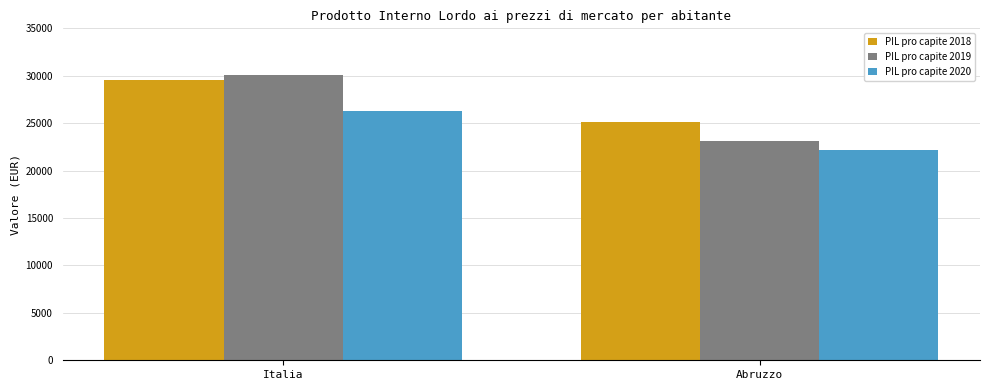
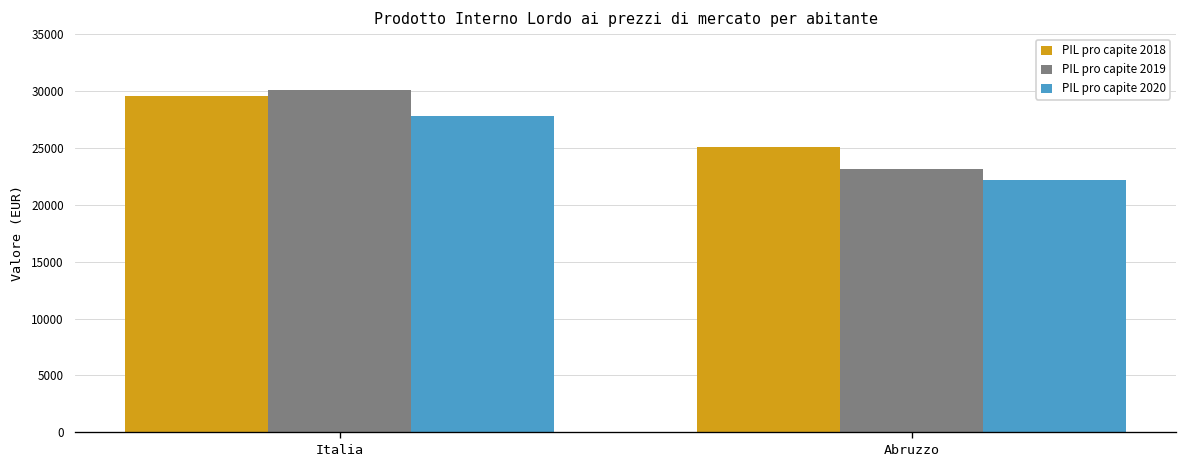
  {
    "PIL pro capite 2018": {
      "Italia": 30000,
      "Abruzzo": 25000
    },
    "PIL pro capite 2019": {
      "Italia": 30000,
      "Abruzzo": 23000
    },
    "PIL pro capite 2020": {
-     "Italia": 26000,
+     "Italia": 28000,
      "Abruzzo": 22000
    }
  }
